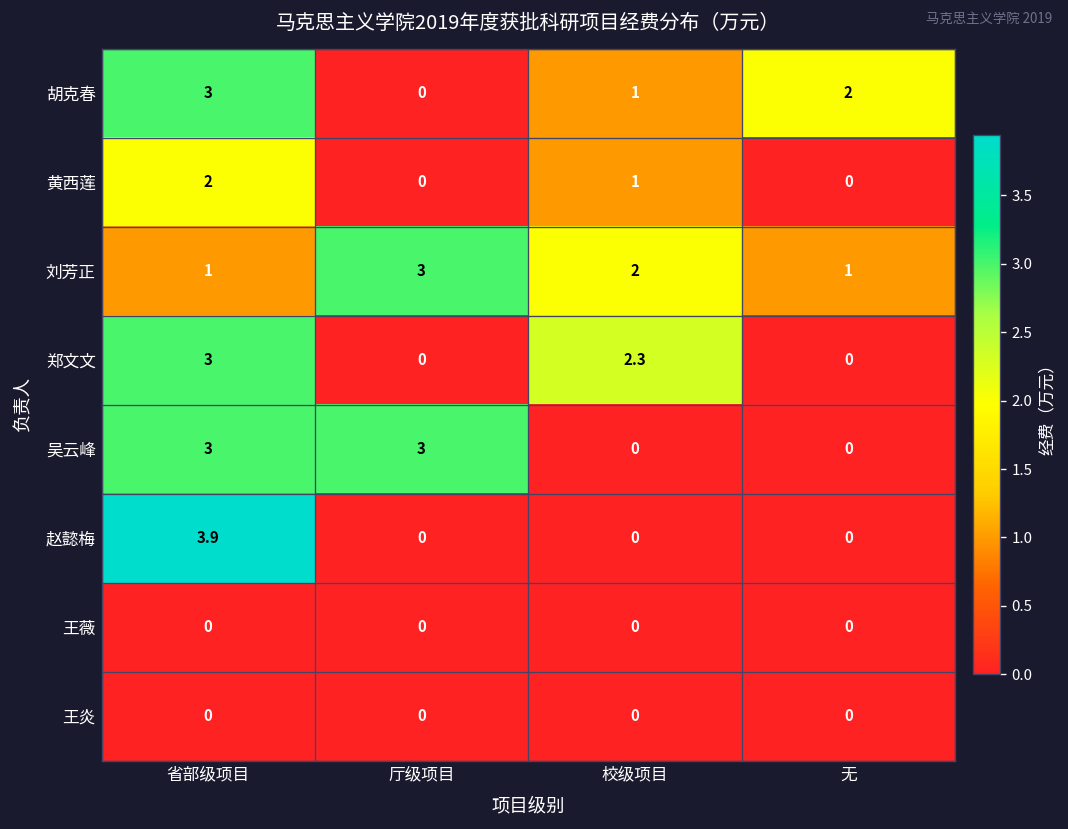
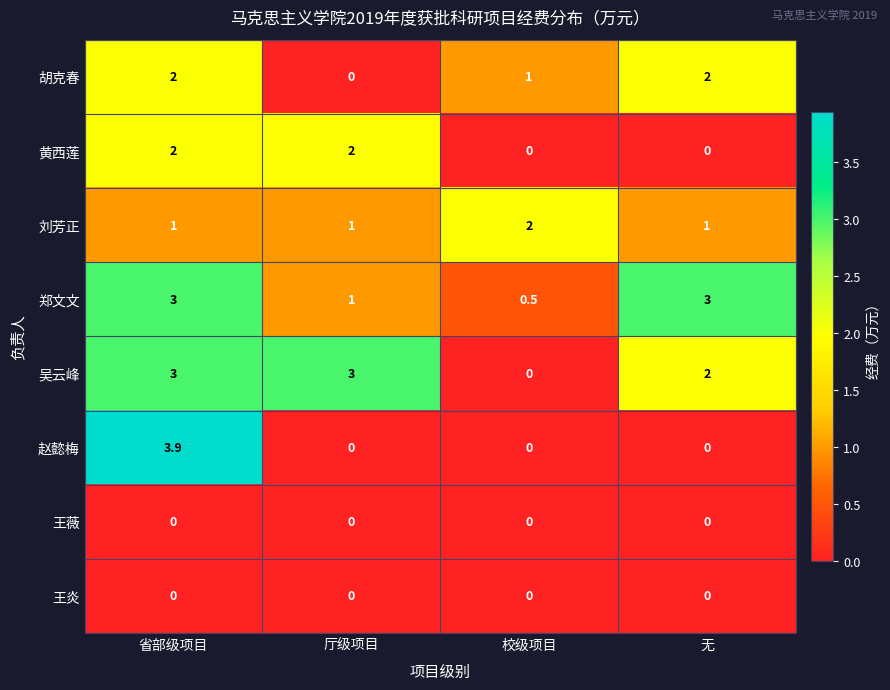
  {
    "胡克春": {
-     "省部级项目": 3,
+     "省部级项目": 2,
      "厅级项目": 0,
      "校级项目": 1,
      "无": 2
    },
    "黄西莲": {
      "省部级项目": 2,
-     "厅级项目": 0,
-     "校级项目": 1,
+     "厅级项目": 2,
+     "校级项目": 0,
      "无": 0
    },
    "刘芳正": {
      "省部级项目": 1,
-     "厅级项目": 3,
+     "厅级项目": 1,
      "校级项目": 2,
      "无": 1
    },
    "郑文文": {
      "省部级项目": 3,
-     "厅级项目": 0,
-     "校级项目": 2.3,
-     "无": 0
+     "厅级项目": 1,
+     "校级项目": 0.5,
+     "无": 3
    },
    "吴云峰": {
      "省部级项目": 3,
      "厅级项目": 3,
      "校级项目": 0,
-     "无": 0
+     "无": 2
    },
    "赵懿梅": {
      "省部级项目": 3.9,
      "厅级项目": 0,
      "校级项目": 0,
      "无": 0
    },
    "王薇": {
      "省部级项目": 0,
      "厅级项目": 0,
      "校级项目": 0,
      "无": 0
    },
    "王炎": {
      "省部级项目": 0,
      "厅级项目": 0,
      "校级项目": 0,
      "无": 0
    }
  }
